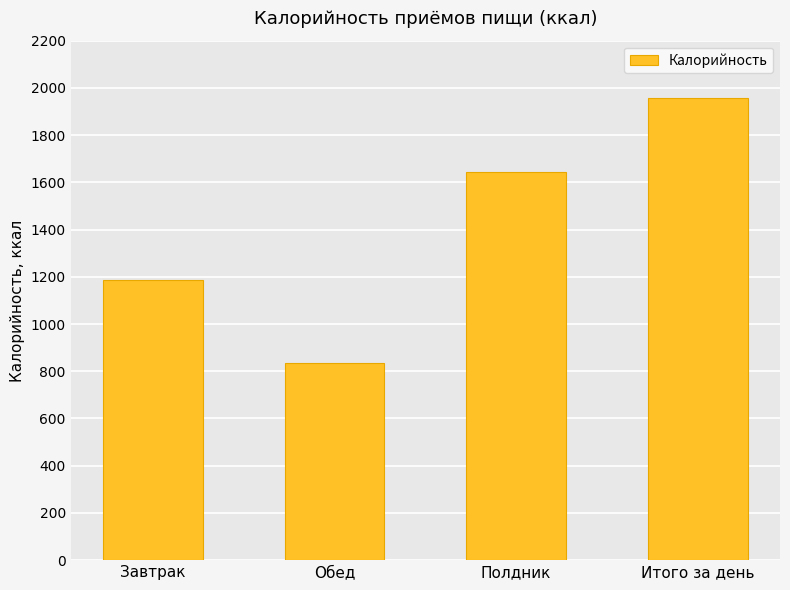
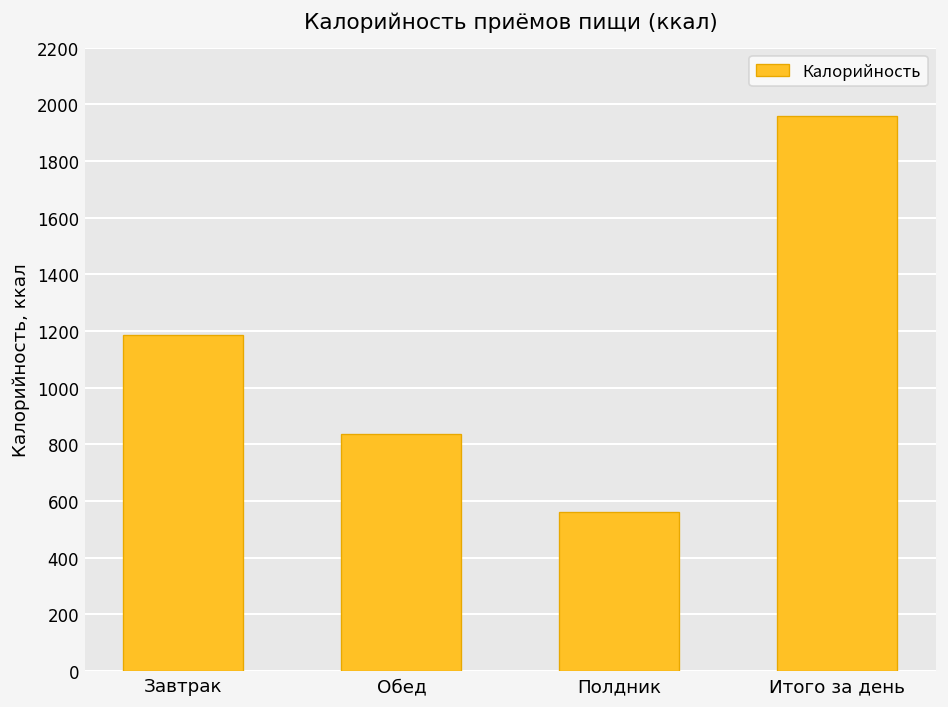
  {
    "Завтрак": 1190,
    "Обед": 840,
-   "Полдник": 1650,
+   "Полдник": 560,
    "Итого за день": 1960
  }
